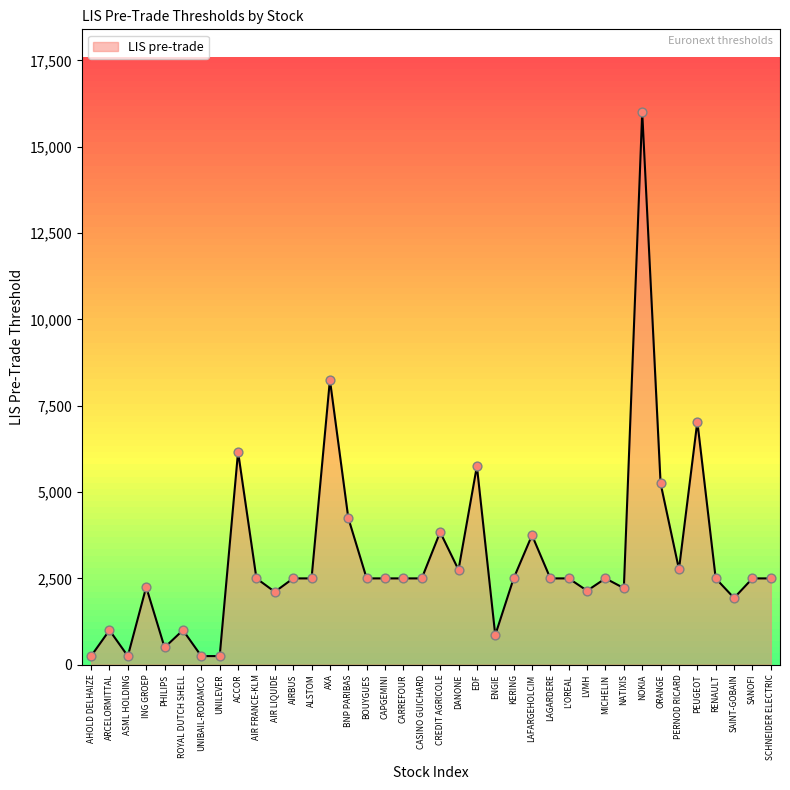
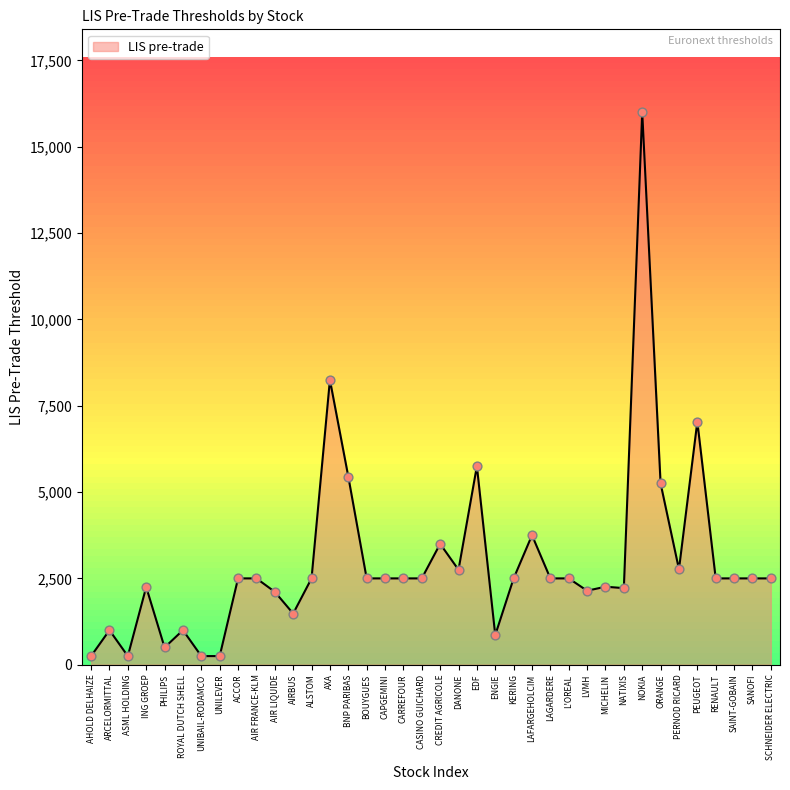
  {
    "AHOLD DELHAIZE": "300",
    "ARCELORMITTAL": "1,000",
    "ASML HOLDING": "300",
    "ING GROEP": "2,300",
    "PHILIPS": "500",
    "ROYAL DUTCH SHELL": "1,000",
    "UNIBAIL-RODAMCO": "300",
    "UNILEVER": "300",
-   "ACCOR": "6,200",
+   "ACCOR": "2,500",
    "AIR FRANCE-KLM": "2,500",
    "AIR LIQUIDE": "2,100",
-   "AIRBUS": "2,500",
+   "AIRBUS": "1,500",
    "ALSTOM": "2,500",
    "AXA": "8,300",
-   "BNP PARIBAS": "4,300",
+   "BNP PARIBAS": "5,500",
    "BOUYGUES": "2,500",
    "CAPGEMINI": "2,500",
    "CARREFOUR": "2,500",
    "CASINO GUICHARD": "2,500",
-   "CREDIT AGRICOLE": "3,800",
+   "CREDIT AGRICOLE": "3,500",
    "DANONE": "2,800",
    "EDF": "5,800",
    "ENGIE": "900",
    "KERING": "2,500",
    "LAFARGEHOLCIM": "3,800",
    "LAGARDERE": "2,500",
    "L'OREAL": "2,500",
    "LVMH": "2,100",
-   "MICHELIN": "2,500",
+   "MICHELIN": "2,300",
    "NATIXIS": "2,200",
    "NOKIA": "16,000",
    "ORANGE": "5,300",
    "PERNOD RICARD": "2,800",
    "PEUGEOT": "7,000",
    "RENAULT": "2,500",
-   "SAINT-GOBAIN": "1,900",
+   "SAINT-GOBAIN": "2,500",
    "SANOFI": "2,500",
    "SCHNEIDER ELECTRIC": "2,500"
  }
